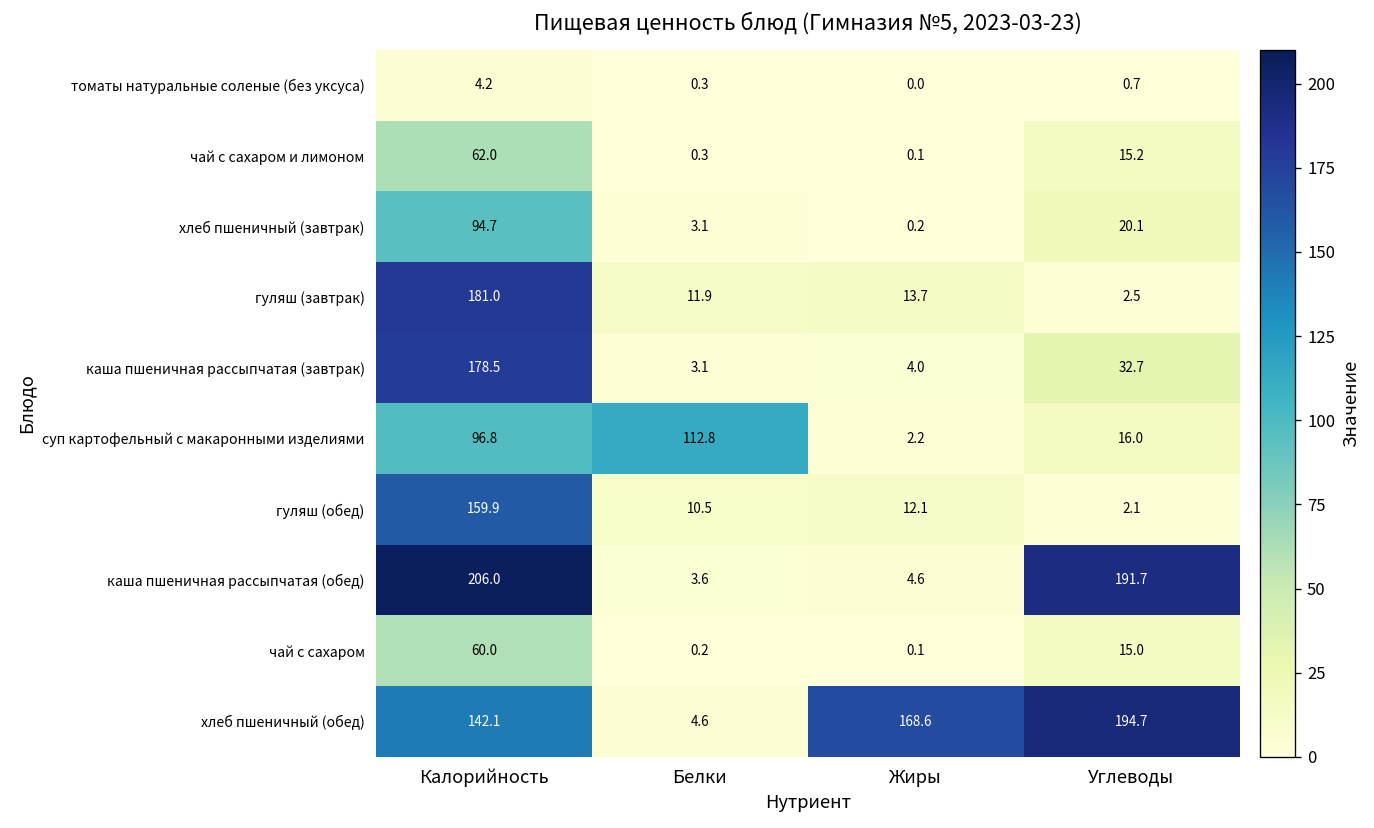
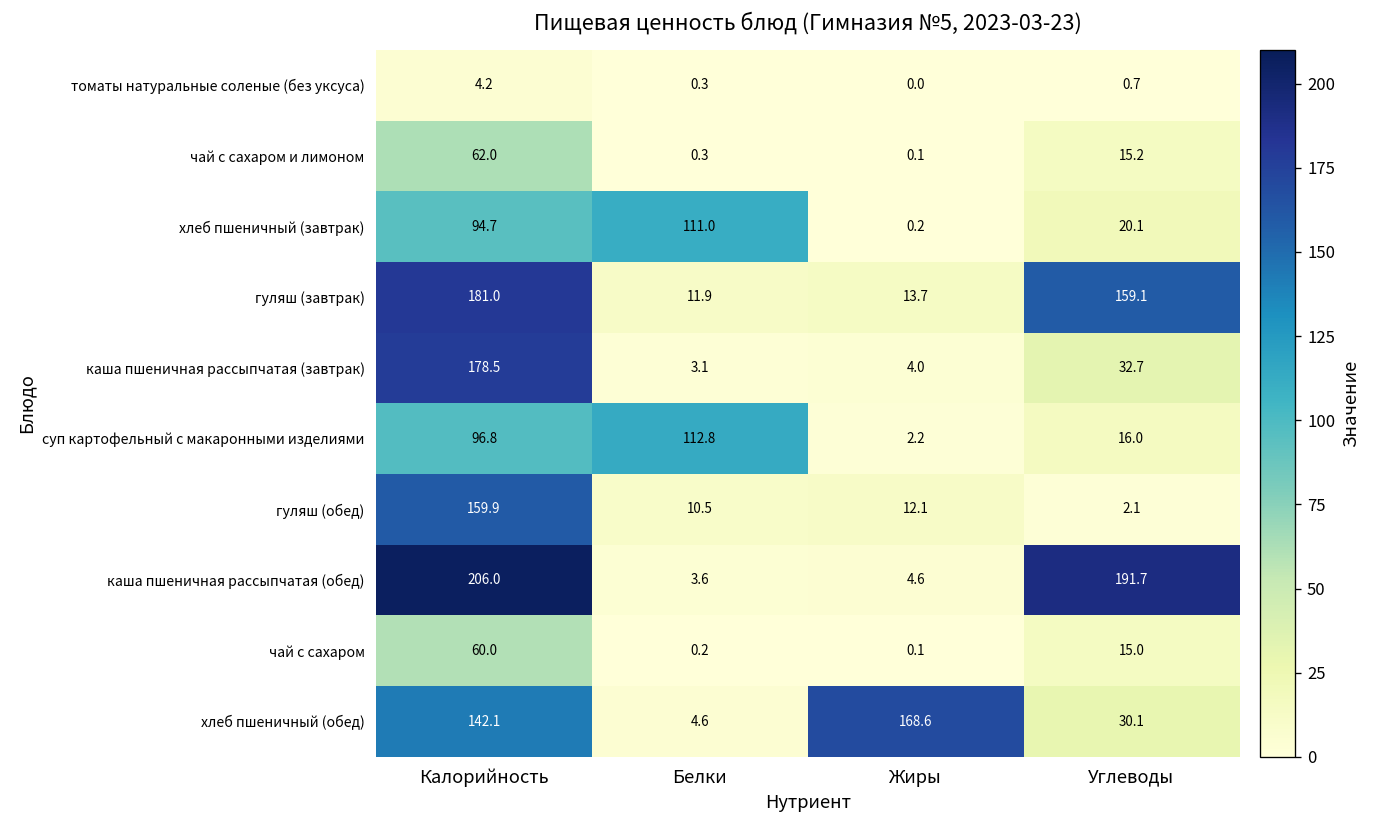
  {
    "томаты натуральные соленые (без уксуса)": {
      "Калорийность": 4.2,
      "Белки": 0.3,
      "Жиры": 0.0,
      "Углеводы": 0.7
    },
    "чай с сахаром и лимоном": {
      "Калорийность": 62.0,
      "Белки": 0.3,
      "Жиры": 0.1,
      "Углеводы": 15.2
    },
    "хлеб пшеничный (завтрак)": {
      "Калорийность": 94.7,
-     "Белки": 3.1,
+     "Белки": 111.0,
      "Жиры": 0.2,
      "Углеводы": 20.1
    },
    "гуляш (завтрак)": {
      "Калорийность": 181.0,
      "Белки": 11.9,
      "Жиры": 13.7,
-     "Углеводы": 2.5
+     "Углеводы": 159.1
    },
    "каша пшеничная рассыпчатая (завтрак)": {
      "Калорийность": 178.5,
      "Белки": 3.1,
      "Жиры": 4.0,
      "Углеводы": 32.7
    },
    "суп картофельный с макаронными изделиями": {
      "Калорийность": 96.8,
      "Белки": 112.8,
      "Жиры": 2.2,
      "Углеводы": 16.0
    },
    "гуляш (обед)": {
      "Калорийность": 159.9,
      "Белки": 10.5,
      "Жиры": 12.1,
      "Углеводы": 2.1
    },
    "каша пшеничная рассыпчатая (обед)": {
      "Калорийность": 206.0,
      "Белки": 3.6,
      "Жиры": 4.6,
      "Углеводы": 191.7
    },
    "чай с сахаром": {
      "Калорийность": 60.0,
      "Белки": 0.2,
      "Жиры": 0.1,
      "Углеводы": 15.0
    },
    "хлеб пшеничный (обед)": {
      "Калорийность": 142.1,
      "Белки": 4.6,
      "Жиры": 168.6,
-     "Углеводы": 194.7
+     "Углеводы": 30.1
    }
  }
